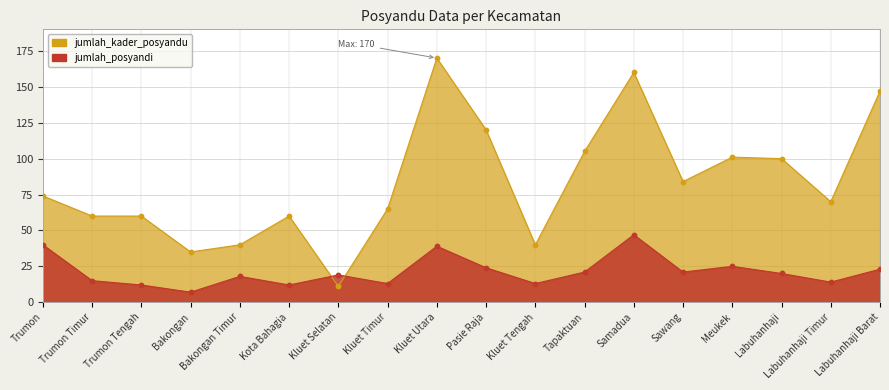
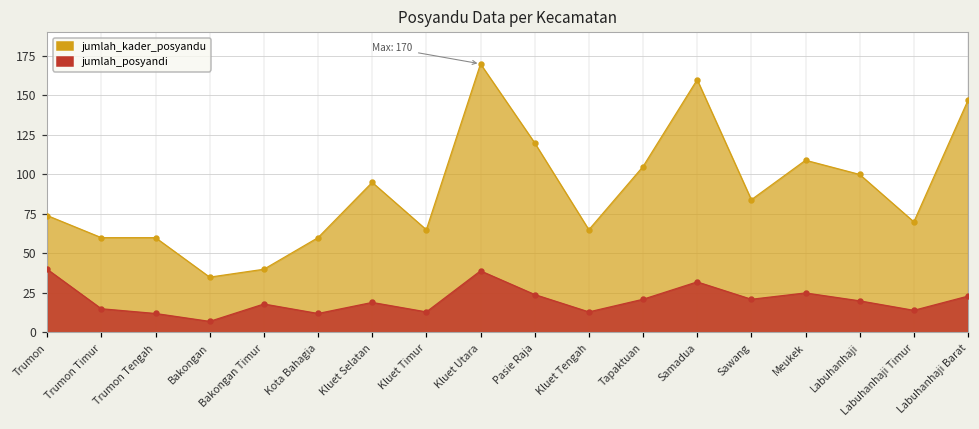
  {
    "jumlah_kader_posyandu": {
      "Trumon": 74,
      "Trumon Timur": 60,
      "Trumon Tengah": 60,
      "Bakongan": 35,
      "Bakongan Timur": 40,
      "Kota Bahagia": 60,
-     "Kluet Selatan": 11,
+     "Kluet Selatan": 95,
      "Kluet Timur": 65,
      "Pasie Raja": 120,
-     "Kluet Tengah": 40,
+     "Kluet Tengah": 65,
      "Tapaktuan": 105,
      "Samadua": 160,
      "Sawang": 84,
-     "Meukek": 101,
+     "Meukek": 109,
      "Labuhanhaji": 100,
      "Labuhanhaji Timur": 70,
      "Labuhanhaji Barat": 147
    },
    "jumlah_posyandi": {
      "Trumon": 40,
      "Trumon Timur": 15,
      "Trumon Tengah": 12,
      "Bakongan": 7,
      "Bakongan Timur": 18,
      "Kota Bahagia": 12,
      "Kluet Selatan": 19,
      "Kluet Timur": 13,
      "Kluet Utara": 39,
      "Pasie Raja": 24,
      "Kluet Tengah": 13,
      "Tapaktuan": 21,
-     "Samadua": 47,
+     "Samadua": 32,
      "Sawang": 21,
      "Meukek": 25,
      "Labuhanhaji": 20,
      "Labuhanhaji Timur": 14,
      "Labuhanhaji Barat": 23
    }
  }
